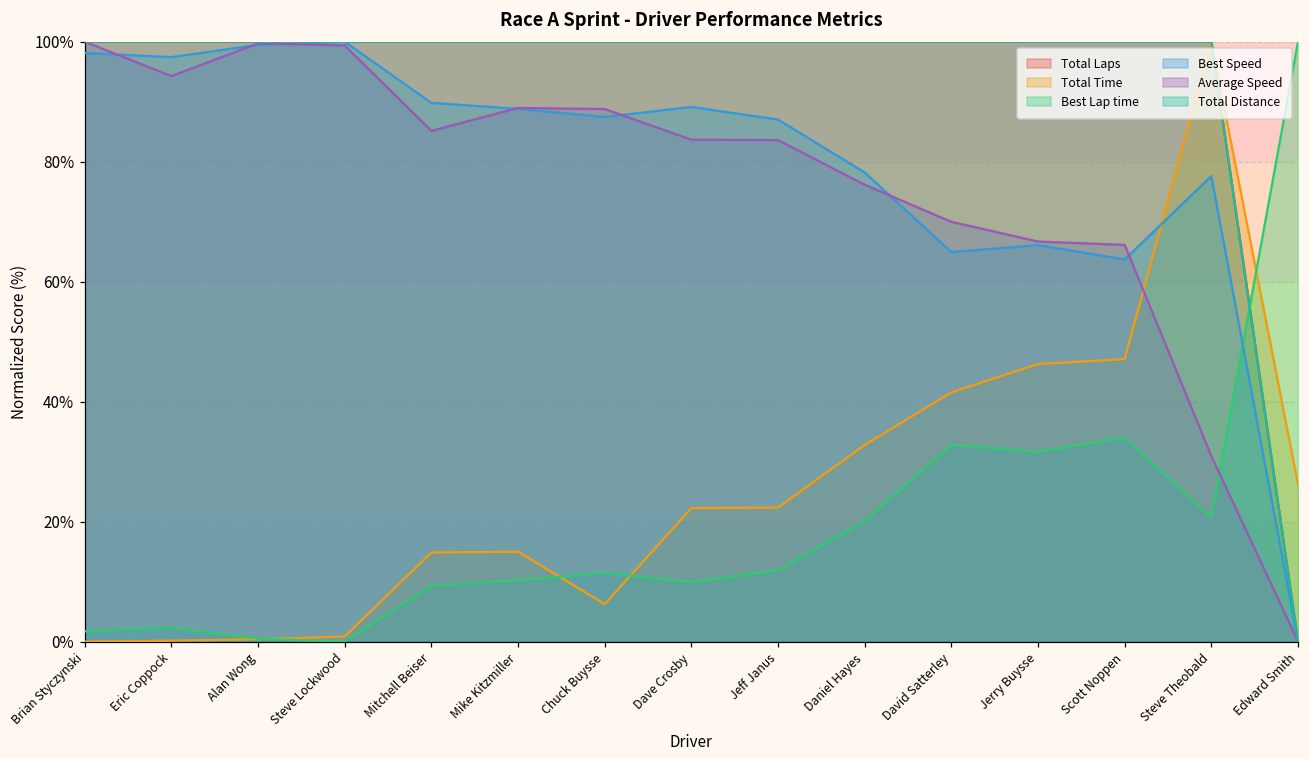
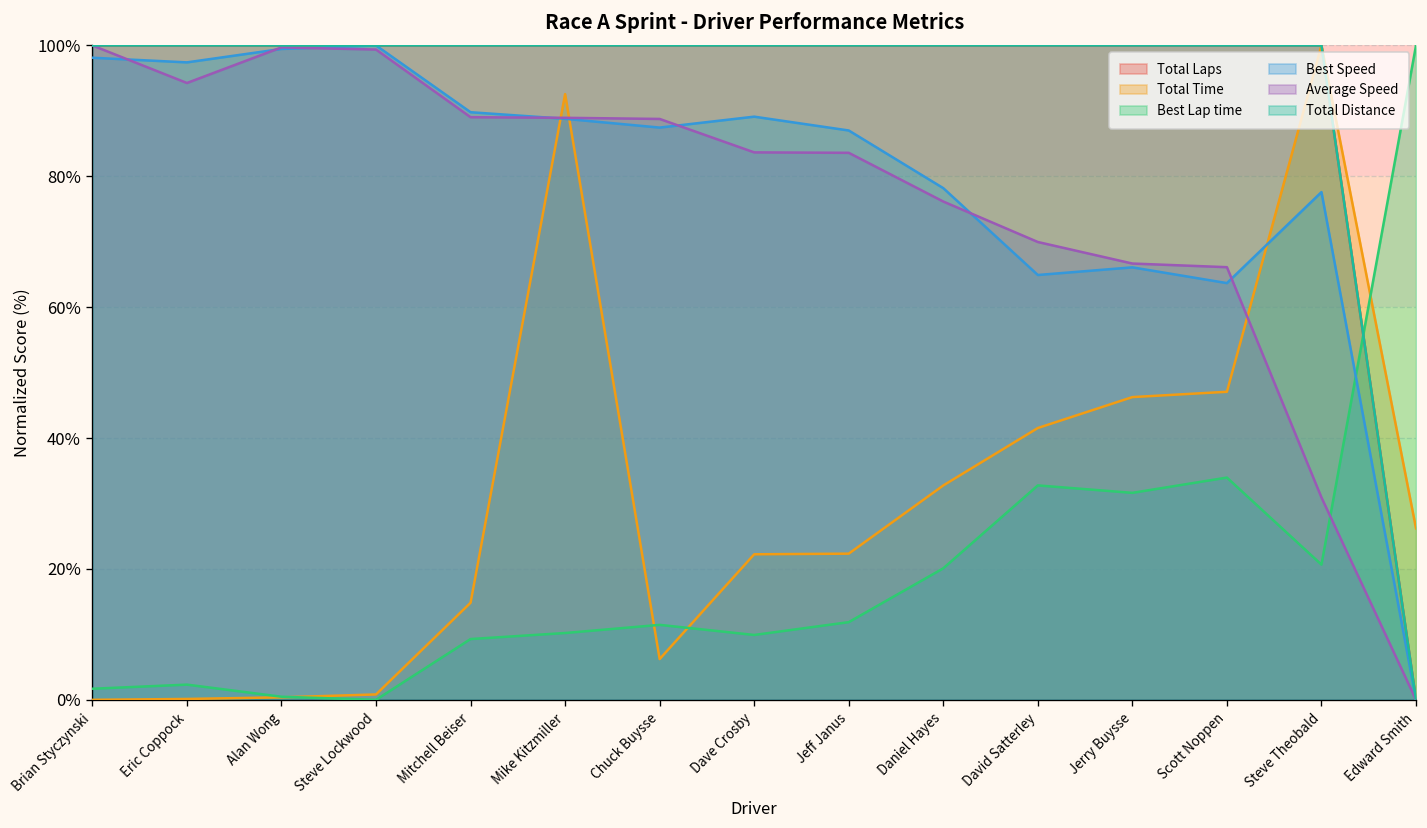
  {
    "Total Time": {
      "Brian Styczynski": "0%",
      "Eric Coppock": "0%",
      "Steve Lockwood": "1%",
      "Mitchell Beiser": "15%",
-     "Mike Kitzmiller": "15%",
+     "Mike Kitzmiller": "93%",
      "Chuck Buysse": "6%",
      "Dave Crosby": "22%",
      "Jeff Janus": "22%",
      "Daniel Hayes": "33%",
      "David Satterley": "42%",
      "Jerry Buysse": "46%",
      "Scott Noppen": "47%",
      "Edward Smith": "26%"
    },
    "Average Speed": {
      "Eric Coppock": "94%",
      "Steve Lockwood": "99%",
-     "Mitchell Beiser": "85%",
+     "Mitchell Beiser": "89%",
      "Chuck Buysse": "89%",
      "Dave Crosby": "84%",
      "Jeff Janus": "84%",
      "Daniel Hayes": "76%",
      "David Satterley": "70%",
      "Jerry Buysse": "67%",
      "Scott Noppen": "66%",
      "Steve Theobald": "31%"
    }
  }
